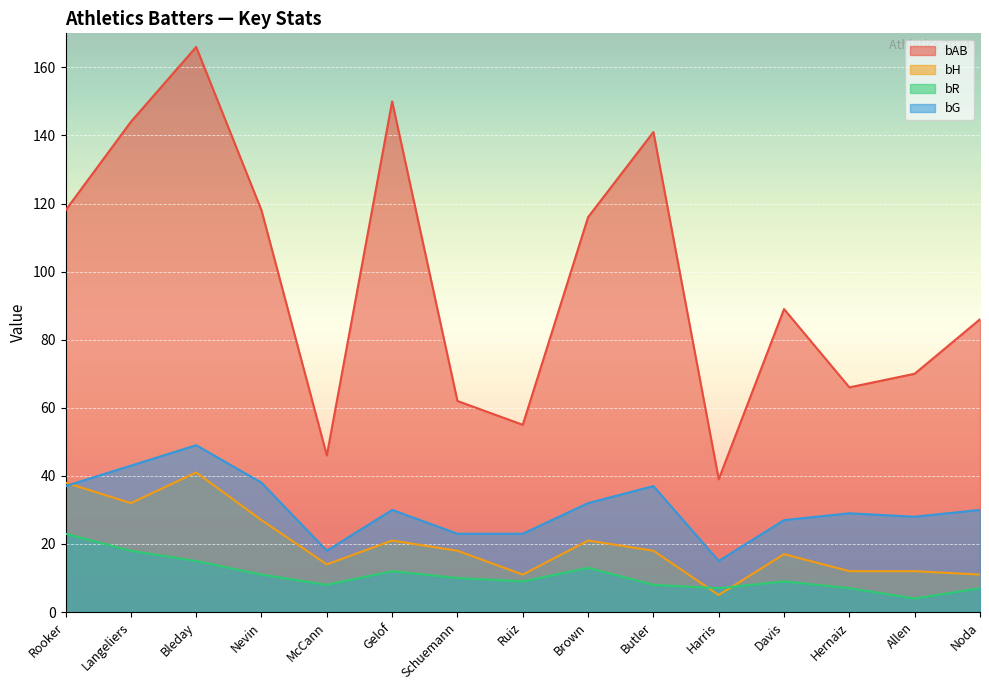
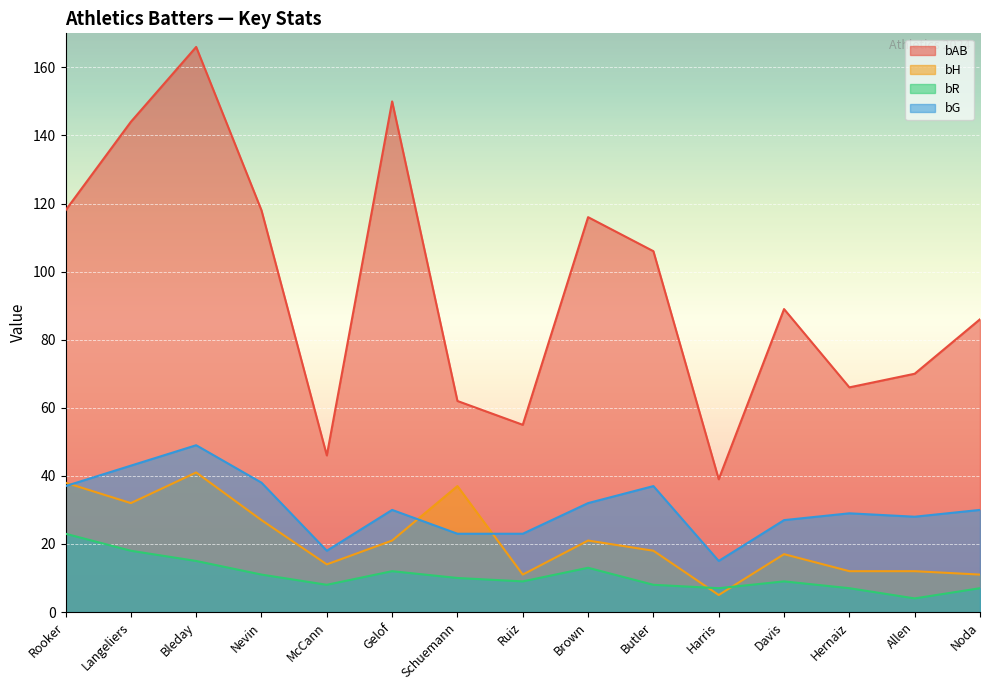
  {
    "bAB": {
      "Rooker": 118,
      "Langeliers": 144,
      "Bleday": 166,
      "Nevin": 118,
      "McCann": 46,
      "Gelof": 150,
      "Schuemann": 62,
      "Ruiz": 55,
      "Brown": 116,
-     "Butler": 141,
+     "Butler": 106,
      "Harris": 39,
      "Davis": 89,
      "Hernaiz": 66,
      "Allen": 70,
      "Noda": 86
    },
    "bH": {
      "Rooker": 38,
      "Langeliers": 32,
      "Bleday": 41,
      "Nevin": 27,
      "McCann": 14,
      "Gelof": 21,
-     "Schuemann": 18,
+     "Schuemann": 37,
      "Ruiz": 11,
      "Brown": 21,
      "Butler": 18,
      "Harris": 5,
      "Davis": 17,
      "Hernaiz": 12,
      "Allen": 12,
      "Noda": 11
    },
    "bR": {
      "Rooker": 23,
      "Langeliers": 18,
      "Bleday": 15,
      "Nevin": 11,
      "McCann": 8,
      "Gelof": 12,
      "Schuemann": 10,
      "Ruiz": 9,
      "Brown": 13,
      "Butler": 8,
      "Harris": 7,
      "Davis": 9,
      "Hernaiz": 7,
      "Allen": 4,
      "Noda": 7
    },
    "bG": {
      "Rooker": 37,
      "Langeliers": 43,
      "Bleday": 49,
      "Nevin": 38,
      "McCann": 18,
      "Gelof": 30,
      "Schuemann": 23,
      "Ruiz": 23,
      "Brown": 32,
      "Butler": 37,
      "Harris": 15,
      "Davis": 27,
      "Hernaiz": 29,
      "Allen": 28,
      "Noda": 30
    }
  }
